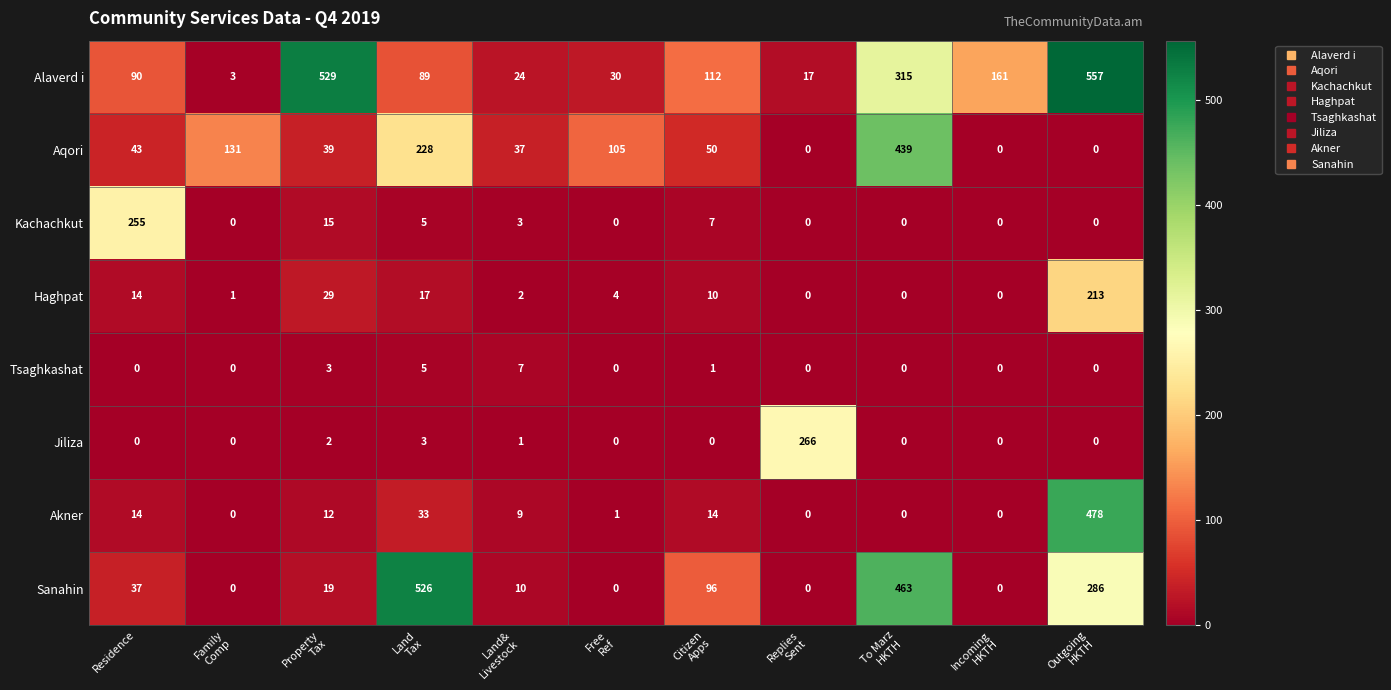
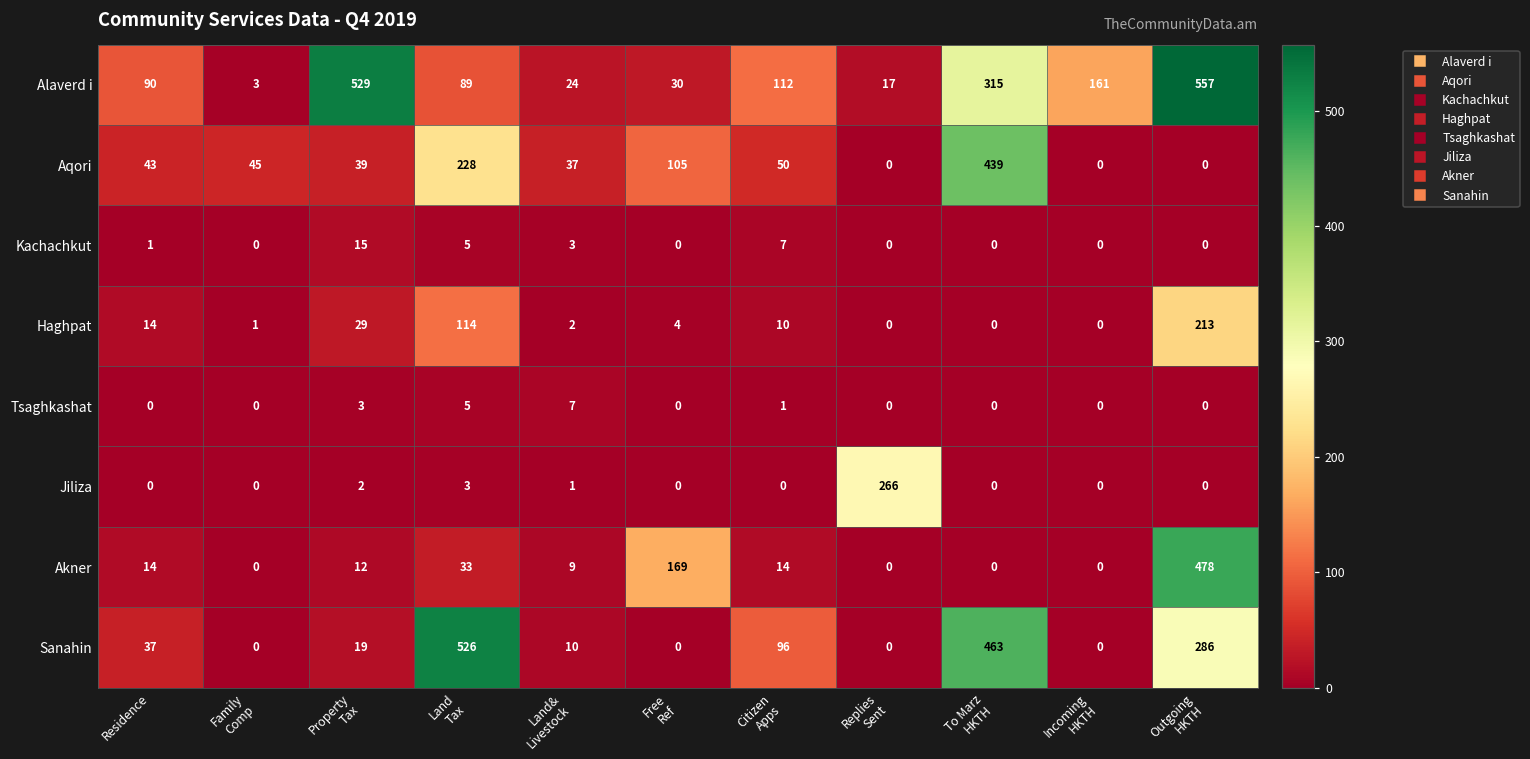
  {
    "Alaverd i": {
      "Residence": 90,
      "Family Comp": 3,
      "Property Tax": 529,
      "Land Tax": 89,
      "Land& Livestock": 24,
      "Free Ref": 30,
      "Citizen Apps": 112,
      "Replies Sent": 17,
      "To Marz HKTH": 315,
      "Incoming HKTH": 161,
      "Outgoing HKTH": 557
    },
    "Aqori": {
      "Residence": 43,
-     "Family Comp": 131,
+     "Family Comp": 45,
      "Property Tax": 39,
      "Land Tax": 228,
      "Land& Livestock": 37,
      "Free Ref": 105,
      "Citizen Apps": 50,
      "Replies Sent": 0,
      "To Marz HKTH": 439,
      "Incoming HKTH": 0,
      "Outgoing HKTH": 0
    },
    "Kachachkut": {
-     "Residence": 255,
+     "Residence": 1,
      "Family Comp": 0,
      "Property Tax": 15,
      "Land Tax": 5,
      "Land& Livestock": 3,
      "Free Ref": 0,
      "Citizen Apps": 7,
      "Replies Sent": 0,
      "To Marz HKTH": 0,
      "Incoming HKTH": 0,
      "Outgoing HKTH": 0
    },
    "Haghpat": {
      "Residence": 14,
      "Family Comp": 1,
      "Property Tax": 29,
-     "Land Tax": 17,
+     "Land Tax": 114,
      "Land& Livestock": 2,
      "Free Ref": 4,
      "Citizen Apps": 10,
      "Replies Sent": 0,
      "To Marz HKTH": 0,
      "Incoming HKTH": 0,
      "Outgoing HKTH": 213
    },
    "Tsaghkashat": {
      "Residence": 0,
      "Family Comp": 0,
      "Property Tax": 3,
      "Land Tax": 5,
      "Land& Livestock": 7,
      "Free Ref": 0,
      "Citizen Apps": 1,
      "Replies Sent": 0,
      "To Marz HKTH": 0,
      "Incoming HKTH": 0,
      "Outgoing HKTH": 0
    },
    "Jiliza": {
      "Residence": 0,
      "Family Comp": 0,
      "Property Tax": 2,
      "Land Tax": 3,
      "Land& Livestock": 1,
      "Free Ref": 0,
      "Citizen Apps": 0,
      "Replies Sent": 266,
      "To Marz HKTH": 0,
      "Incoming HKTH": 0,
      "Outgoing HKTH": 0
    },
    "Akner": {
      "Residence": 14,
      "Family Comp": 0,
      "Property Tax": 12,
      "Land Tax": 33,
      "Land& Livestock": 9,
-     "Free Ref": 1,
+     "Free Ref": 169,
      "Citizen Apps": 14,
      "Replies Sent": 0,
      "To Marz HKTH": 0,
      "Incoming HKTH": 0,
      "Outgoing HKTH": 478
    },
    "Sanahin": {
      "Residence": 37,
      "Family Comp": 0,
      "Property Tax": 19,
      "Land Tax": 526,
      "Land& Livestock": 10,
      "Free Ref": 0,
      "Citizen Apps": 96,
      "Replies Sent": 0,
      "To Marz HKTH": 463,
      "Incoming HKTH": 0,
      "Outgoing HKTH": 286
    }
  }
